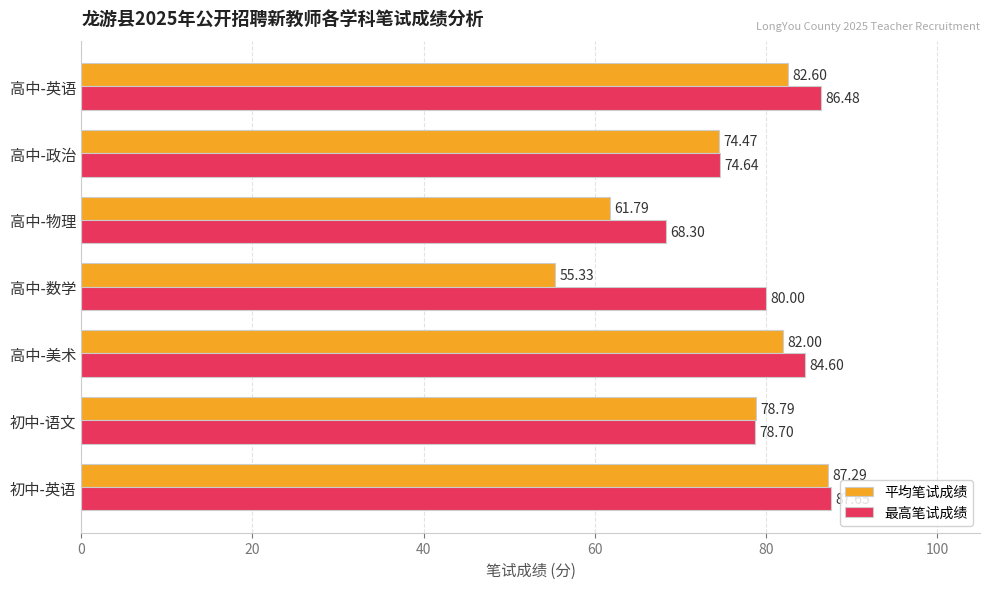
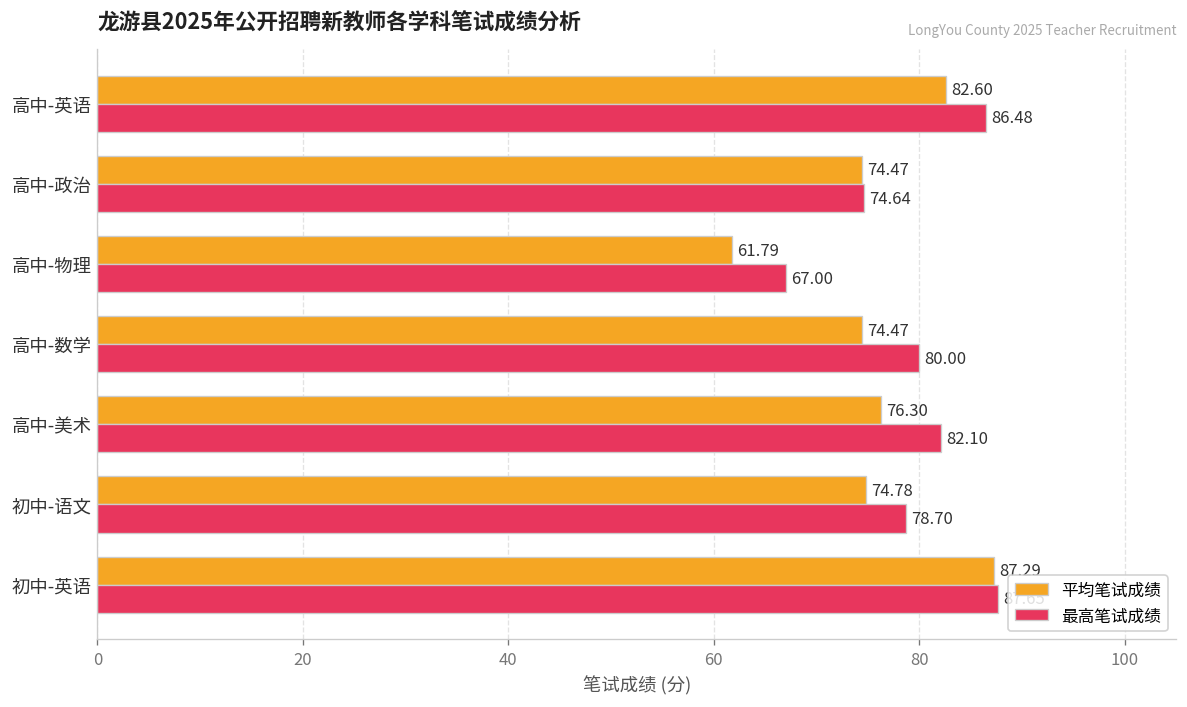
  {
    "平均笔试成绩": {
      "高中-英语": 82.60,
      "高中-政治": 74.47,
      "高中-物理": 61.79,
-     "高中-数学": 55.33,
-     "高中-美术": 82.00,
-     "初中-语文": 78.79
+     "高中-数学": 74.47,
+     "高中-美术": 76.30,
+     "初中-语文": 74.78
    },
    "最高笔试成绩": {
      "高中-英语": 86.48,
      "高中-政治": 74.64,
-     "高中-物理": 68.30,
+     "高中-物理": 67.00,
      "高中-数学": 80.00,
-     "高中-美术": 84.60,
+     "高中-美术": 82.10,
      "初中-语文": 78.70
    }
  }
